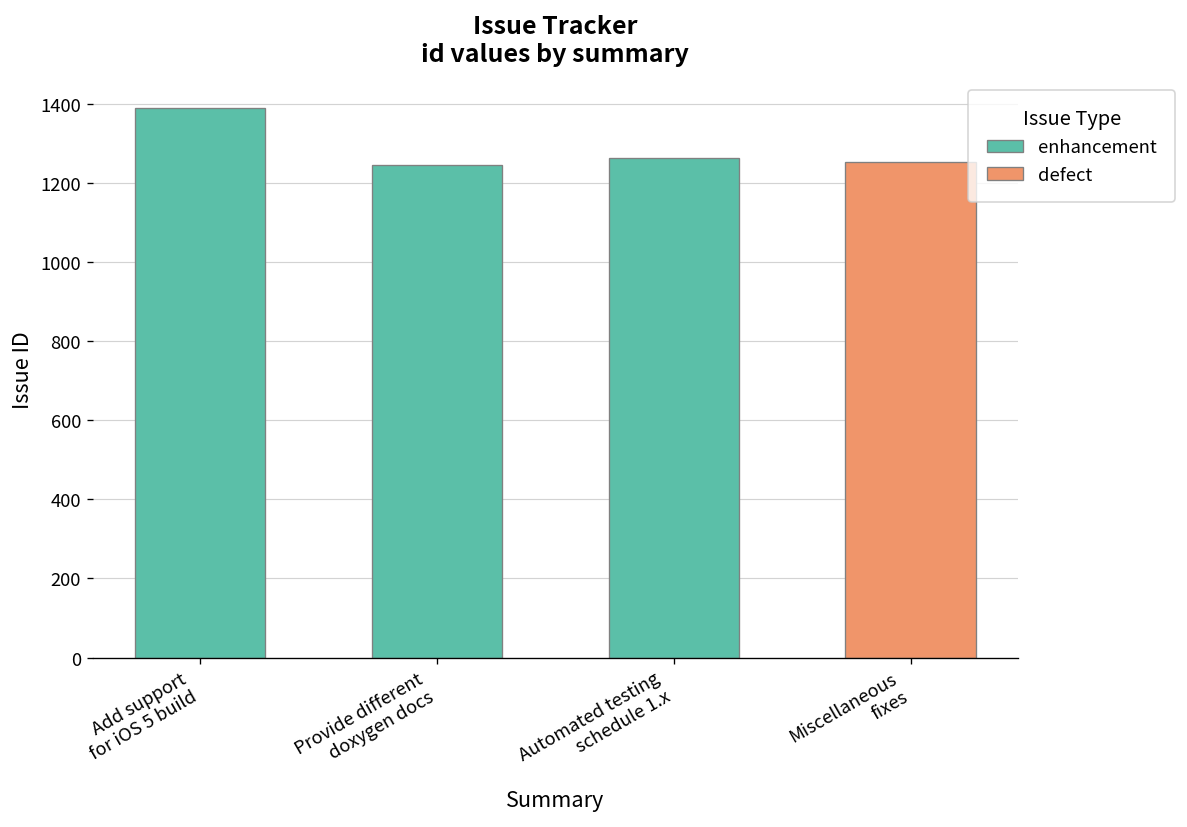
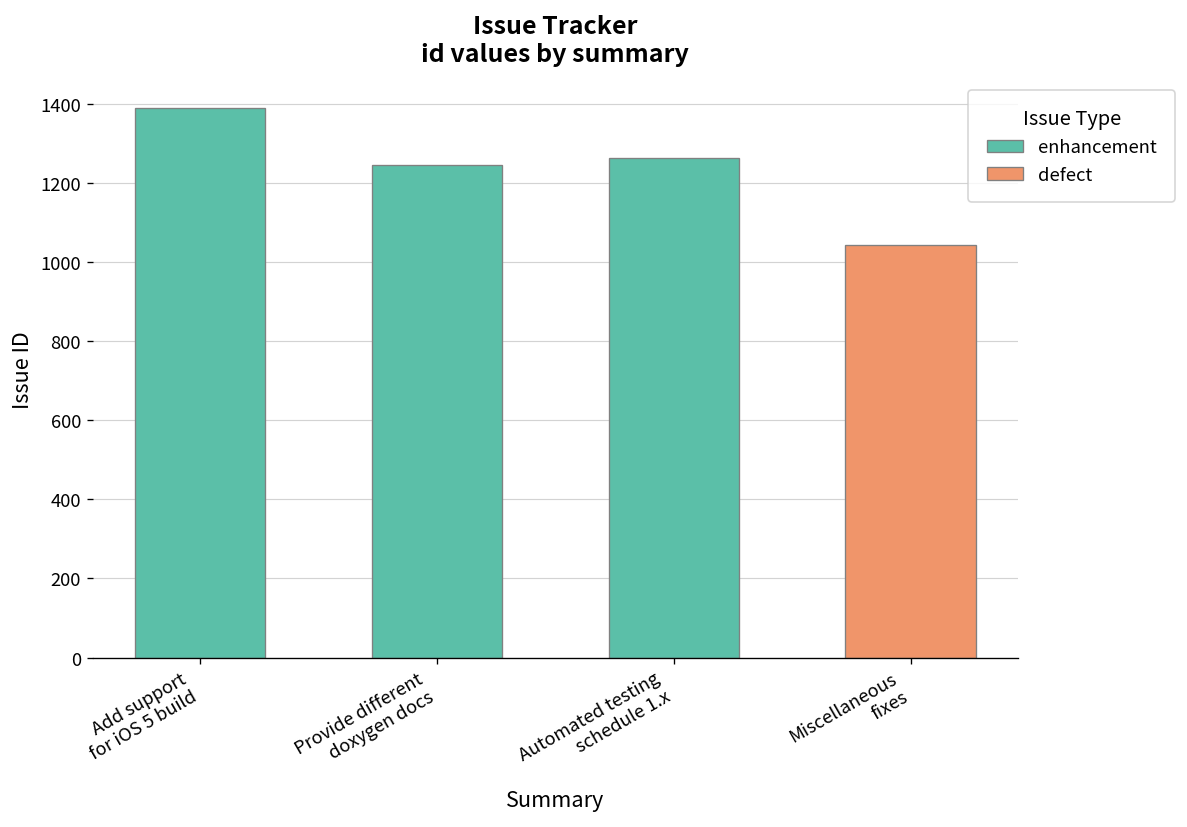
  {
    "Add support for iOS 5 build": 1390,
    "Provide different doxygen docs": 1250,
    "Automated testing schedule 1.x": 1260,
-   "Miscellaneous fixes": 1250
+   "Miscellaneous fixes": 1040
  }
